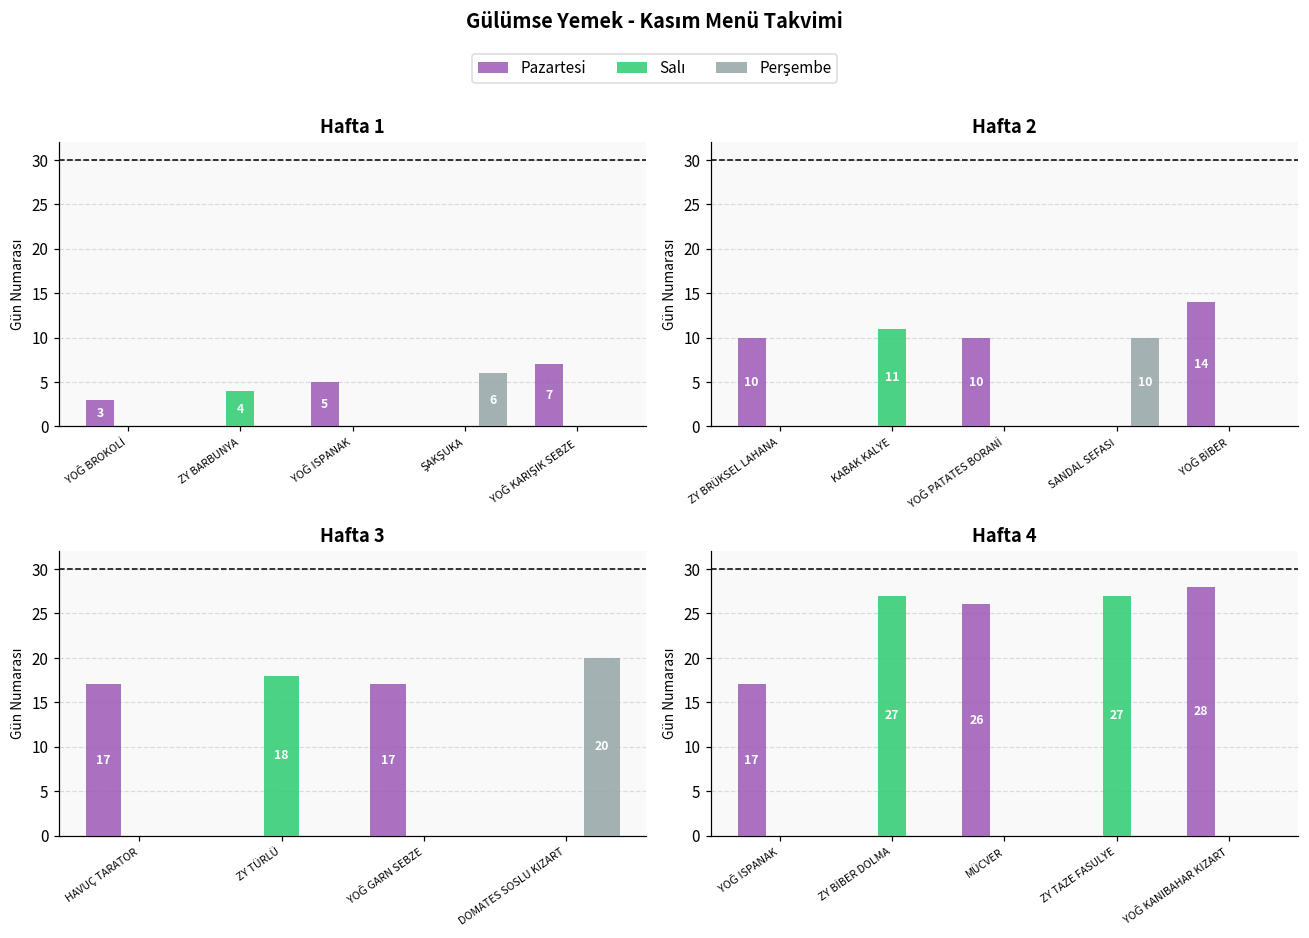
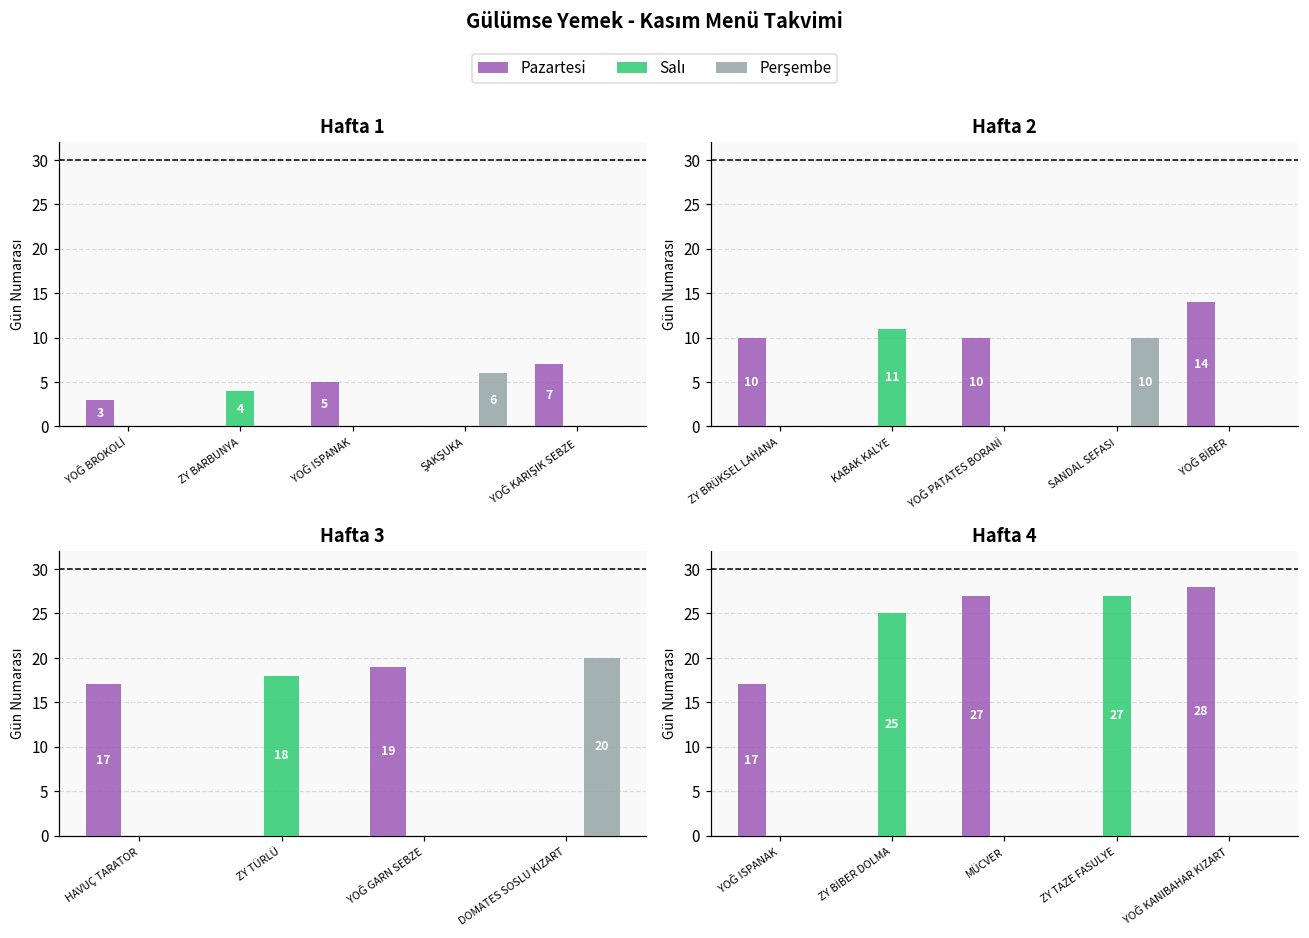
  {
    "Hafta 1": {
      "Pazartesi": {
        "YOĞ BROKOLİ": 3,
        "YOĞ ISPANAK": 5,
        "YOĞ KARIŞIK SEBZE": 7
      },
      "Salı": {
        "ZY BARBUNYA": 4
      },
      "Perşembe": {
        "ŞAKŞUKA": 6
      }
    },
    "Hafta 2": {
      "Pazartesi": {
        "ZY BRÜKSEL LAHANA": 10,
        "YOĞ PATATES BORANİ": 10,
        "YOĞ BİBER": 14
      },
      "Salı": {
        "KABAK KALYE": 11
      },
      "Perşembe": {
        "SANDAL SEFASI": 10
      }
    },
    "Hafta 3": {
      "Pazartesi": {
        "HAVUÇ TARATOR": 17,
-       "YOĞ GARN SEBZE": 17
+       "YOĞ GARN SEBZE": 19
      },
      "Salı": {
        "ZY TÜRLÜ": 18
      },
      "Perşembe": {
        "DOMATES SOSLU KIZART": 20
      }
    },
    "Hafta 4": {
      "Pazartesi": {
        "YOĞ ISPANAK": 17,
-       "MÜCVER": 26,
+       "MÜCVER": 27,
        "YOĞ KANIBAHAR KIZART": 28
      },
      "Salı": {
-       "ZY BİBER DOLMA": 27,
+       "ZY BİBER DOLMA": 25,
        "ZY TAZE FASULYE": 27
      },
      "Perşembe": {
        "YOĞ ISPANAK": 0,
        "ZY BİBER DOLMA": 0,
        "MÜCVER": 0,
        "ZY TAZE FASULYE": 0,
        "YOĞ KANIBAHAR KIZART": 0
      }
    }
  }
